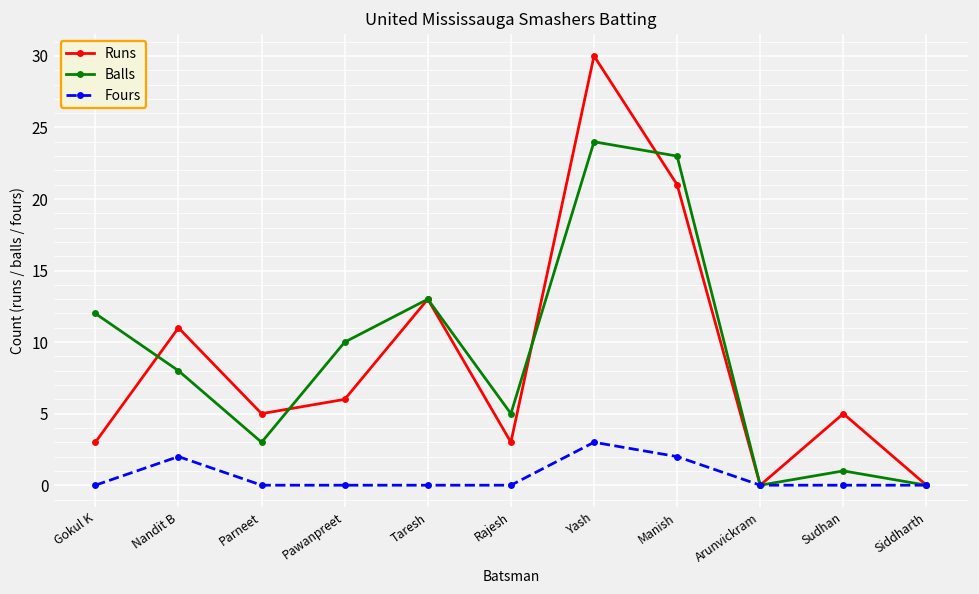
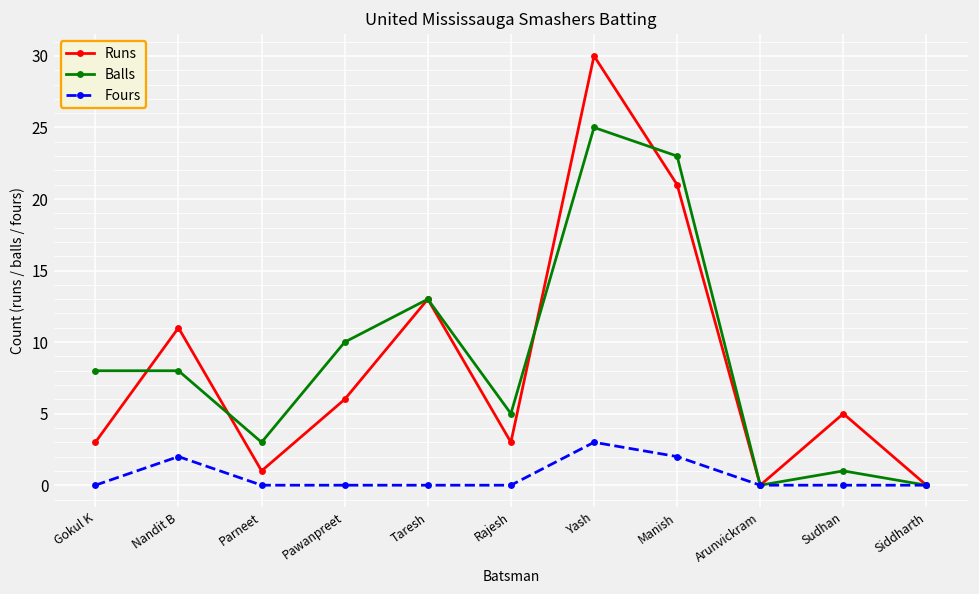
  {
    "Runs": {
      "Gokul K": 3,
      "Nandit B": 11,
-     "Parneet": 5,
+     "Parneet": 1,
      "Pawanpreet": 6,
      "Rajesh": 3,
      "Yash": 30,
      "Manish": 21,
      "Sudhan": 5
    },
    "Balls": {
-     "Gokul K": 12,
+     "Gokul K": 8,
      "Nandit B": 8,
      "Parneet": 3,
      "Pawanpreet": 10,
      "Rajesh": 5,
-     "Yash": 24,
+     "Yash": 25,
      "Manish": 23,
      "Sudhan": 1
    },
    "Fours": {
      "Gokul K": 0,
      "Nandit B": 2,
      "Parneet": 0,
      "Pawanpreet": 0,
      "Taresh": 0,
      "Rajesh": 0,
      "Yash": 3,
      "Manish": 2,
      "Sudhan": 0
    }
  }
